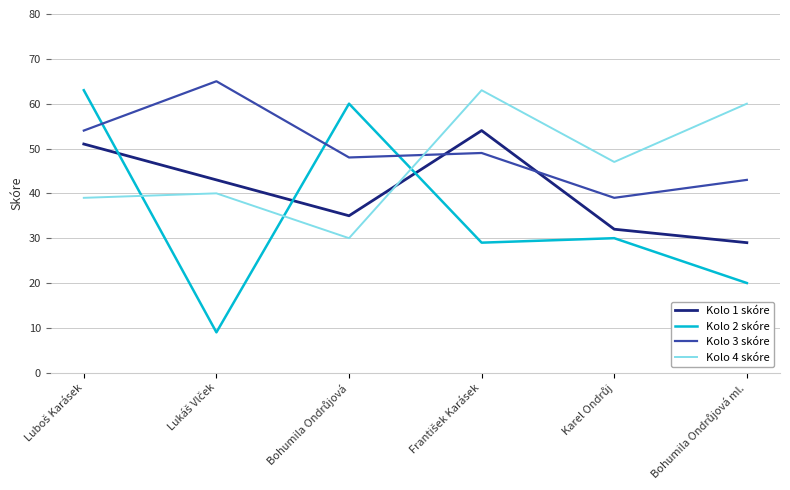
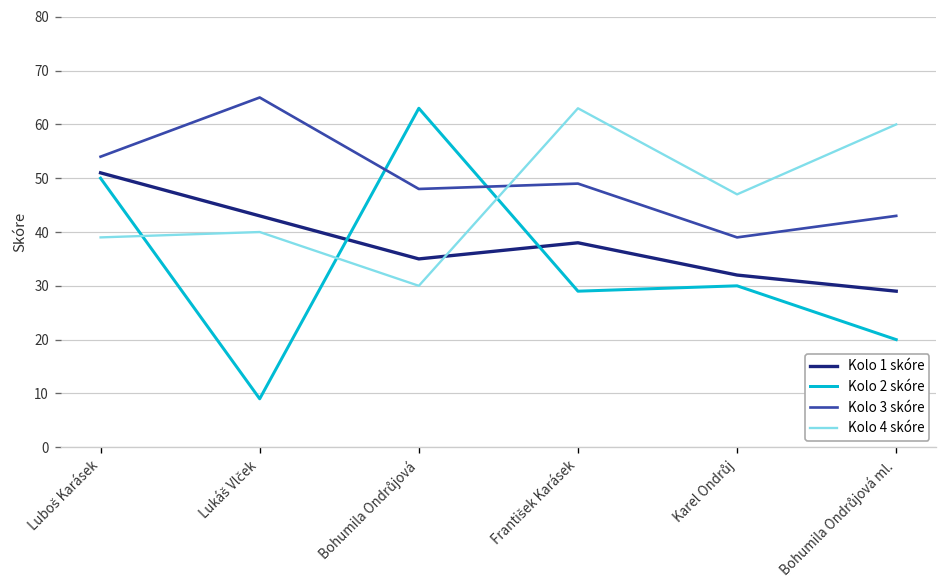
  {
    "Kolo 1 skóre": {
      "Luboš Karásek": 51,
      "Lukáš Vlček": 43,
      "Bohumila Ondrůjová": 35,
-     "František Karásek": 54,
+     "František Karásek": 38,
      "Karel Ondrůj": 32,
      "Bohumila Ondrůjová ml.": 29
    },
    "Kolo 2 skóre": {
-     "Luboš Karásek": 63,
+     "Luboš Karásek": 50,
      "Lukáš Vlček": 9,
-     "Bohumila Ondrůjová": 60,
+     "Bohumila Ondrůjová": 63,
      "František Karásek": 29,
      "Karel Ondrůj": 30,
      "Bohumila Ondrůjová ml.": 20
    },
    "Kolo 3 skóre": {
      "Luboš Karásek": 54,
      "Lukáš Vlček": 65,
      "Bohumila Ondrůjová": 48,
      "František Karásek": 49,
      "Karel Ondrůj": 39,
      "Bohumila Ondrůjová ml.": 43
    },
    "Kolo 4 skóre": {
      "Luboš Karásek": 39,
      "Lukáš Vlček": 40,
      "Bohumila Ondrůjová": 30,
      "František Karásek": 63,
      "Karel Ondrůj": 47,
      "Bohumila Ondrůjová ml.": 60
    }
  }
